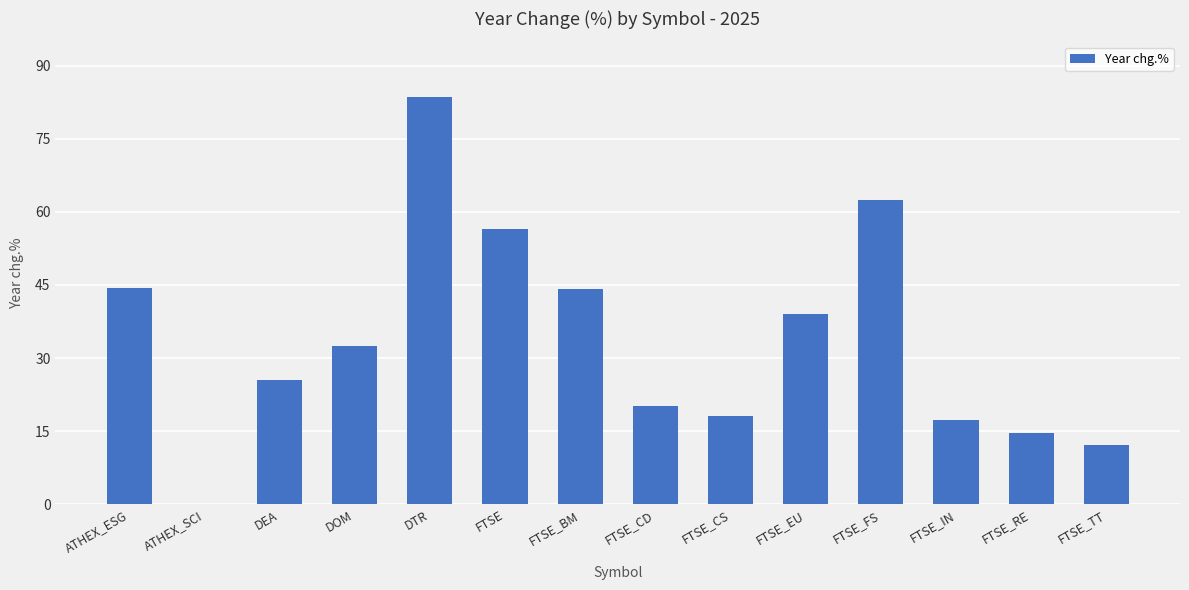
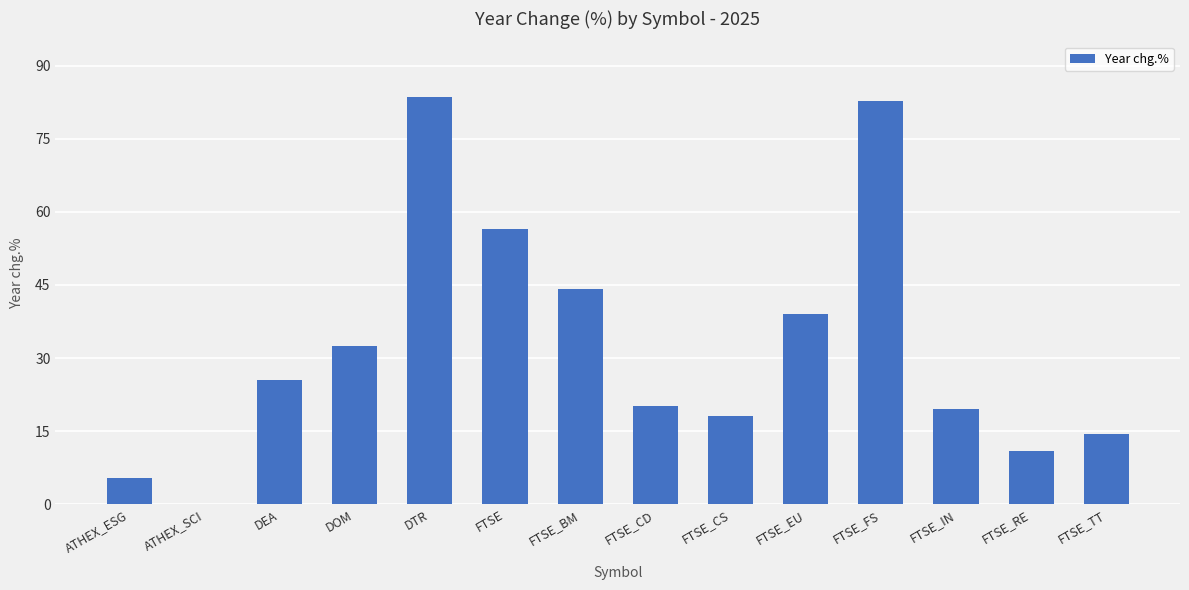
  {
-   "ATHEX_ESG": 44,
+   "ATHEX_ESG": 5,
    "ATHEX_SCI": 0,
    "DEA": 26,
    "DOM": 32,
    "DTR": 84,
    "FTSE": 57,
    "FTSE_BM": 44,
    "FTSE_CD": 20,
    "FTSE_CS": 18,
    "FTSE_EU": 39,
-   "FTSE_FS": 62,
-   "FTSE_IN": 17,
-   "FTSE_RE": 15,
-   "FTSE_TT": 12
+   "FTSE_FS": 83,
+   "FTSE_IN": 20,
+   "FTSE_RE": 11,
+   "FTSE_TT": 14
  }
